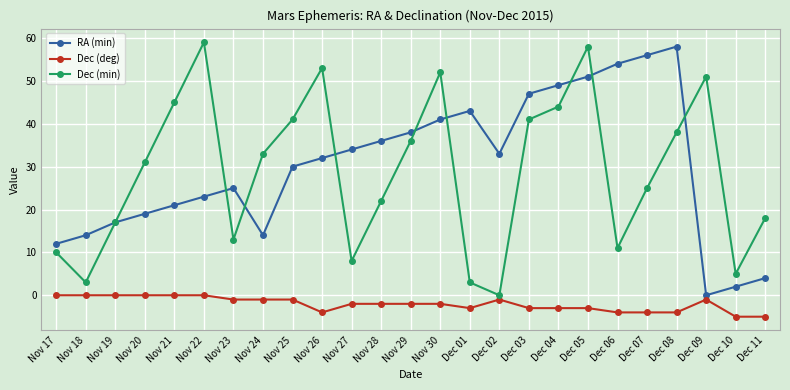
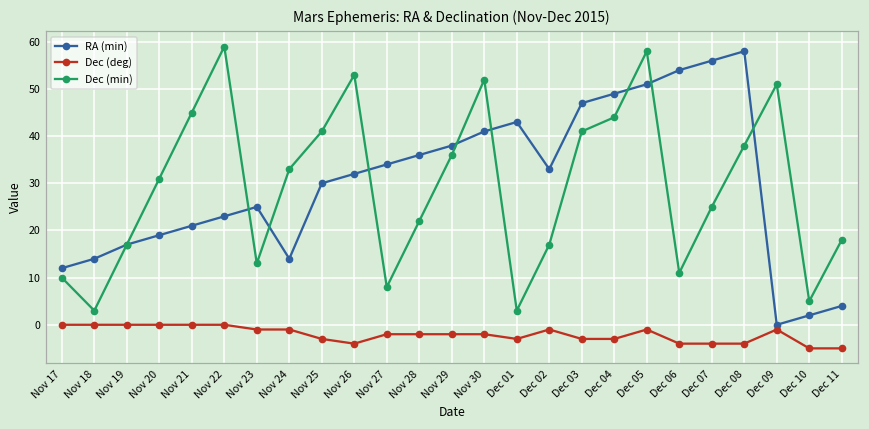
  {
    "RA (min)": {
      "Nov 17": 12,
      "Nov 18": 14,
      "Nov 20": 19,
      "Nov 21": 21,
      "Nov 22": 23,
      "Nov 23": 25,
      "Nov 24": 14,
      "Nov 25": 30,
      "Nov 26": 32,
      "Nov 27": 34,
      "Nov 28": 36,
      "Nov 29": 38,
      "Nov 30": 41,
      "Dec 01": 43,
      "Dec 02": 33,
      "Dec 03": 47,
      "Dec 04": 49,
      "Dec 05": 51,
      "Dec 06": 54,
      "Dec 07": 56,
      "Dec 08": 58,
      "Dec 09": 0,
      "Dec 10": 2,
      "Dec 11": 4
    },
    "Dec (deg)": {
      "Nov 17": 0,
      "Nov 18": 0,
      "Nov 19": 0,
      "Nov 20": 0,
      "Nov 21": 0,
      "Nov 22": 0,
      "Nov 23": -1,
      "Nov 24": -1,
-     "Nov 25": -1,
+     "Nov 25": -3,
      "Nov 26": -4,
      "Nov 27": -2,
      "Nov 28": -2,
      "Nov 29": -2,
      "Nov 30": -2,
      "Dec 01": -3,
      "Dec 02": -1,
      "Dec 03": -3,
      "Dec 04": -3,
-     "Dec 05": -3,
+     "Dec 05": -1,
      "Dec 06": -4,
      "Dec 07": -4,
      "Dec 08": -4,
      "Dec 09": -1,
      "Dec 10": -5,
      "Dec 11": -5
    },
    "Dec (min)": {
      "Nov 17": 10,
      "Nov 18": 3,
      "Nov 20": 31,
      "Nov 21": 45,
      "Nov 22": 59,
      "Nov 23": 13,
      "Nov 24": 33,
      "Nov 25": 41,
      "Nov 26": 53,
      "Nov 27": 8,
      "Nov 28": 22,
      "Nov 29": 36,
      "Nov 30": 52,
      "Dec 01": 3,
-     "Dec 02": 0,
+     "Dec 02": 17,
      "Dec 03": 41,
      "Dec 04": 44,
      "Dec 05": 58,
      "Dec 06": 11,
      "Dec 07": 25,
      "Dec 08": 38,
      "Dec 09": 51,
      "Dec 10": 5,
      "Dec 11": 18
    }
  }
